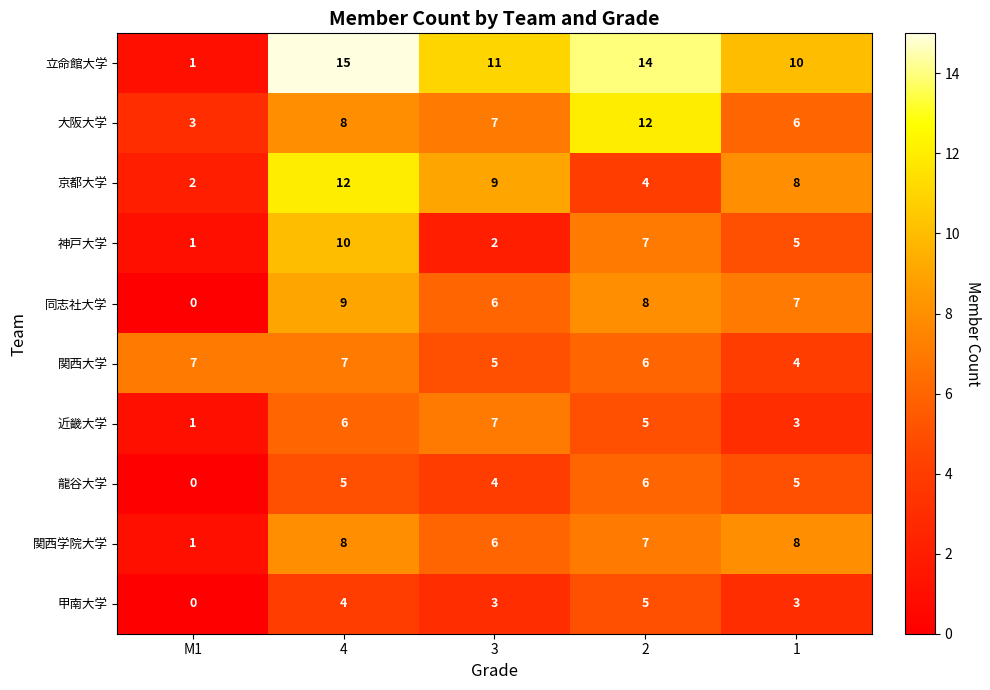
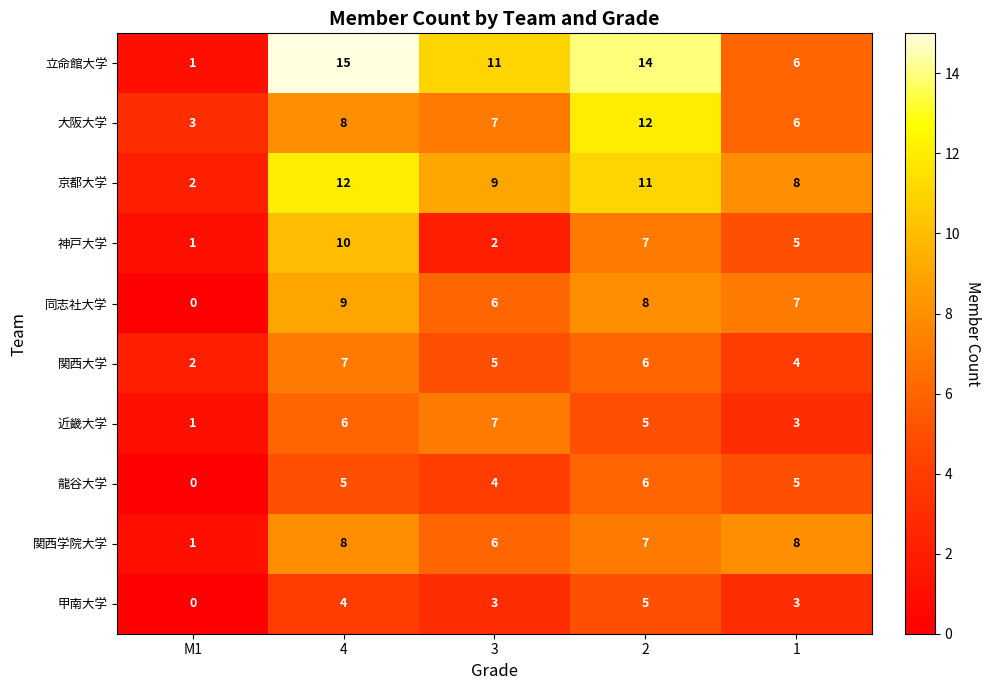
  {
    "立命館大学": {
      "M1": 1,
      "4": 15,
      "3": 11,
      "2": 14,
-     "1": 10
+     "1": 6
    },
    "大阪大学": {
      "M1": 3,
      "4": 8,
      "3": 7,
      "2": 12,
      "1": 6
    },
    "京都大学": {
      "M1": 2,
      "4": 12,
      "3": 9,
-     "2": 4,
+     "2": 11,
      "1": 8
    },
    "神戸大学": {
      "M1": 1,
      "4": 10,
      "3": 2,
      "2": 7,
      "1": 5
    },
    "同志社大学": {
      "M1": 0,
      "4": 9,
      "3": 6,
      "2": 8,
      "1": 7
    },
    "関西大学": {
-     "M1": 7,
+     "M1": 2,
      "4": 7,
      "3": 5,
      "2": 6,
      "1": 4
    },
    "近畿大学": {
      "M1": 1,
      "4": 6,
      "3": 7,
      "2": 5,
      "1": 3
    },
    "龍谷大学": {
      "M1": 0,
      "4": 5,
      "3": 4,
      "2": 6,
      "1": 5
    },
    "関西学院大学": {
      "M1": 1,
      "4": 8,
      "3": 6,
      "2": 7,
      "1": 8
    },
    "甲南大学": {
      "M1": 0,
      "4": 4,
      "3": 3,
      "2": 5,
      "1": 3
    }
  }
